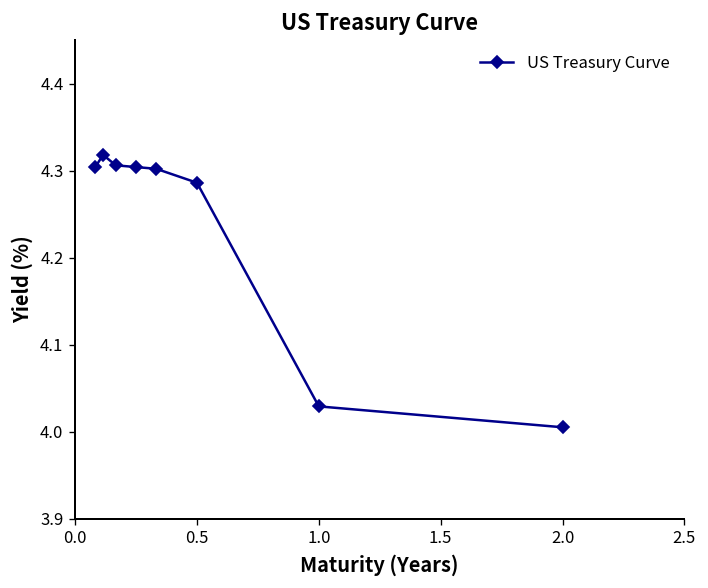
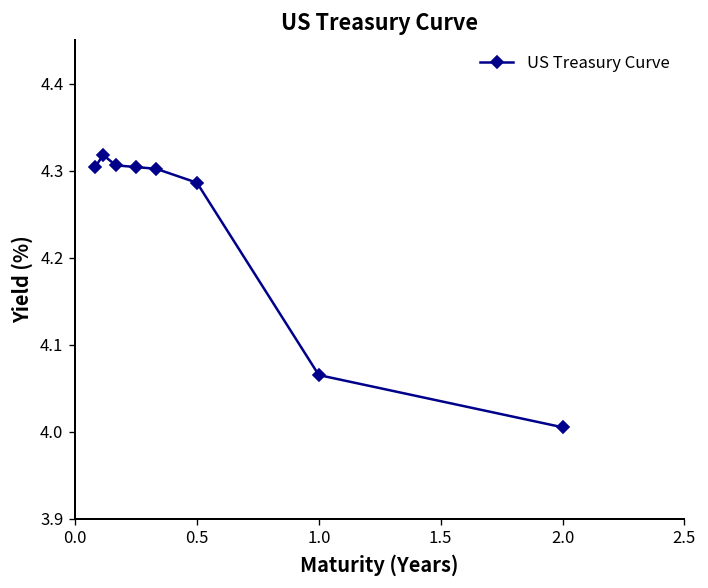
  {
    "0.5": 4.29,
-   "1.0": 4.03,
+   "1.0": 4.07,
    "2.0": 4.01
  }
